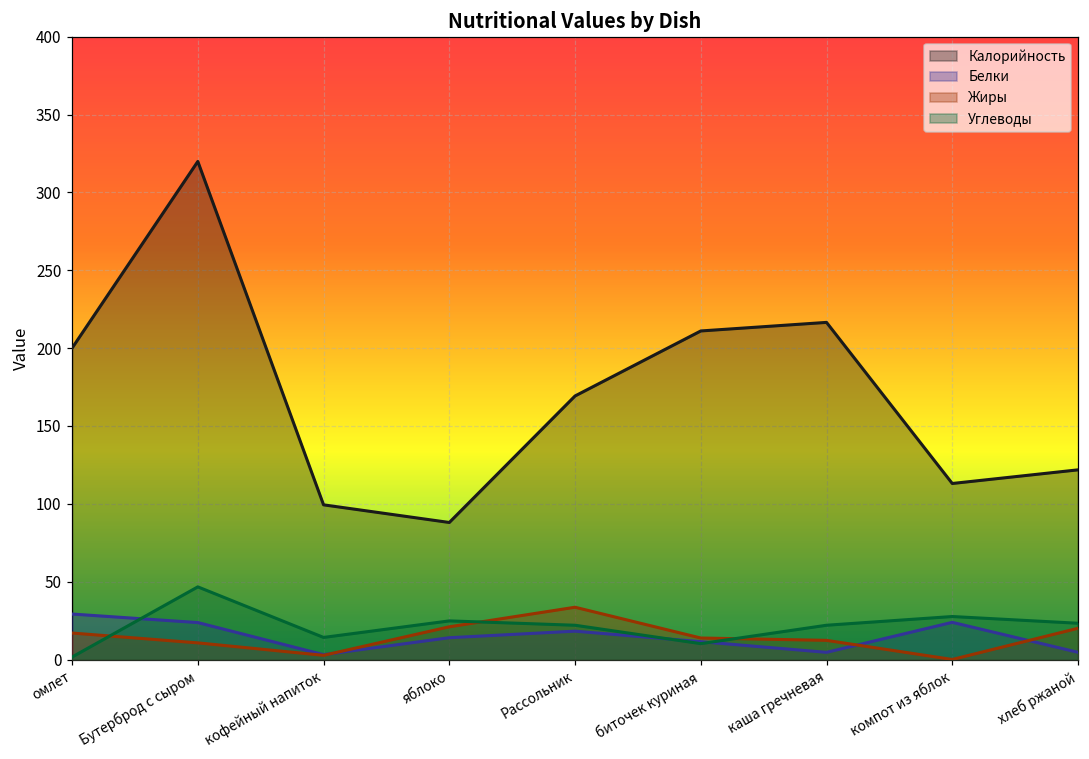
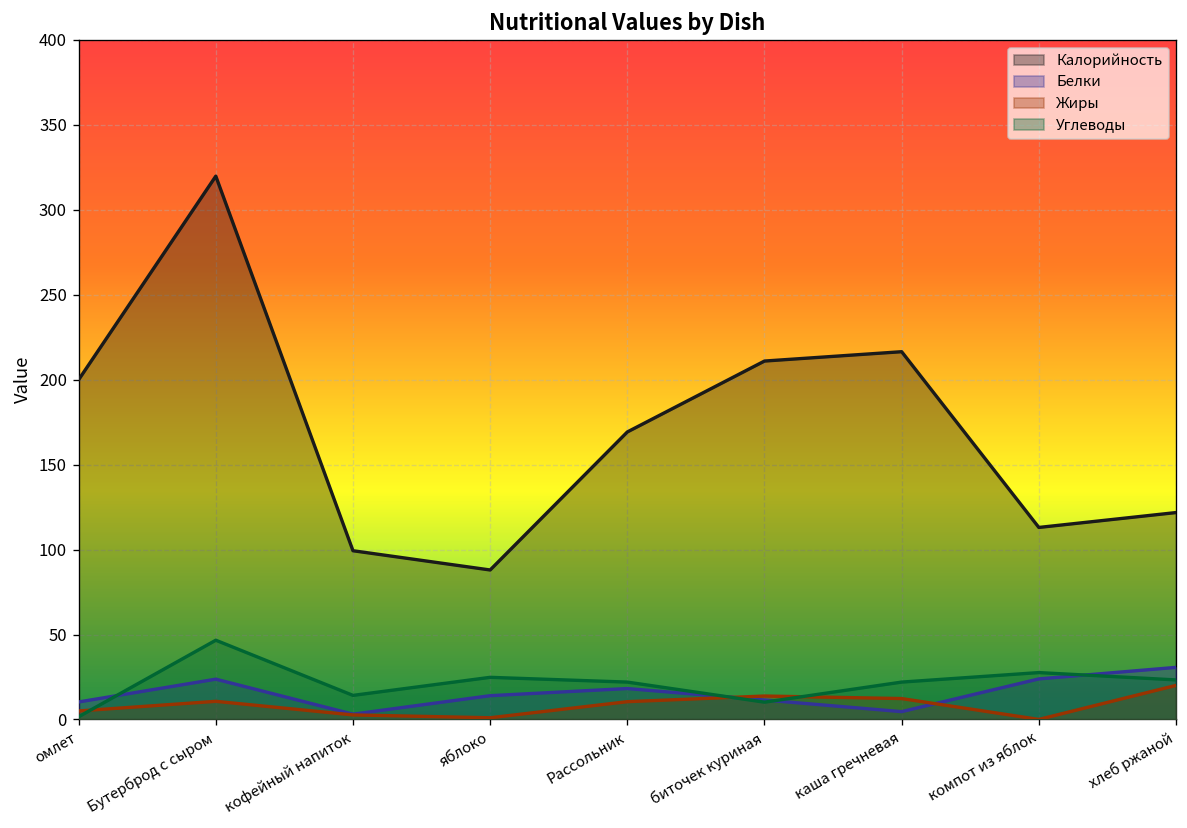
  {
    "Белки": {
-     "омлет": 29,
+     "омлет": 10,
      "Бутерброд с сыром": 24,
      "яблоко": 14,
      "Рассольник": 18,
      "каша гречневая": 5,
      "компот из яблок": 24,
-     "хлеб ржаной": 5
+     "хлеб ржаной": 31
    },
    "Жиры": {
-     "омлет": 17,
+     "омлет": 5,
      "Бутерброд с сыром": 11,
-     "яблоко": 21,
-     "Рассольник": 34,
+     "яблоко": 1,
+     "Рассольник": 10,
      "биточек куриная": 14,
      "каша гречневая": 12,
      "компот из яблок": 0,
      "хлеб ржаной": 20
    }
  }
